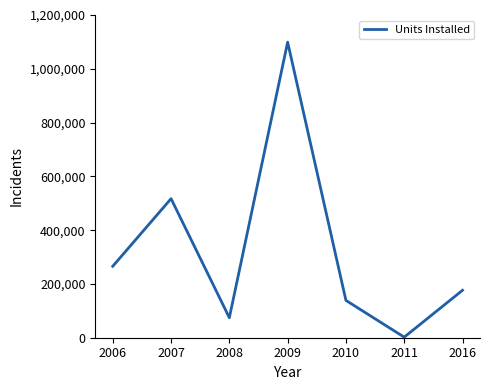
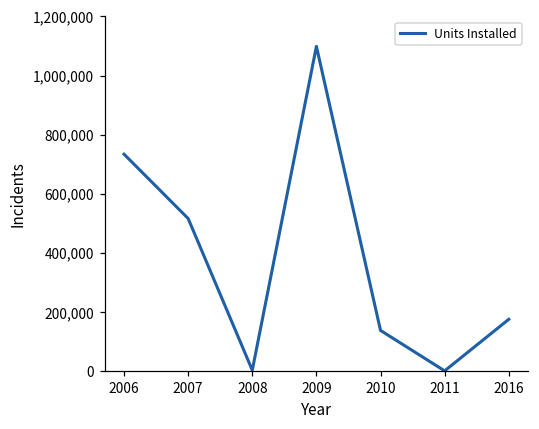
  {
-   "2006": "270,000",
+   "2006": "730,000",
    "2007": "520,000",
-   "2008": "70,000",
+   "2008": "0",
    "2009": "1,100,000",
    "2010": "140,000",
    "2011": "0",
    "2016": "180,000"
  }
